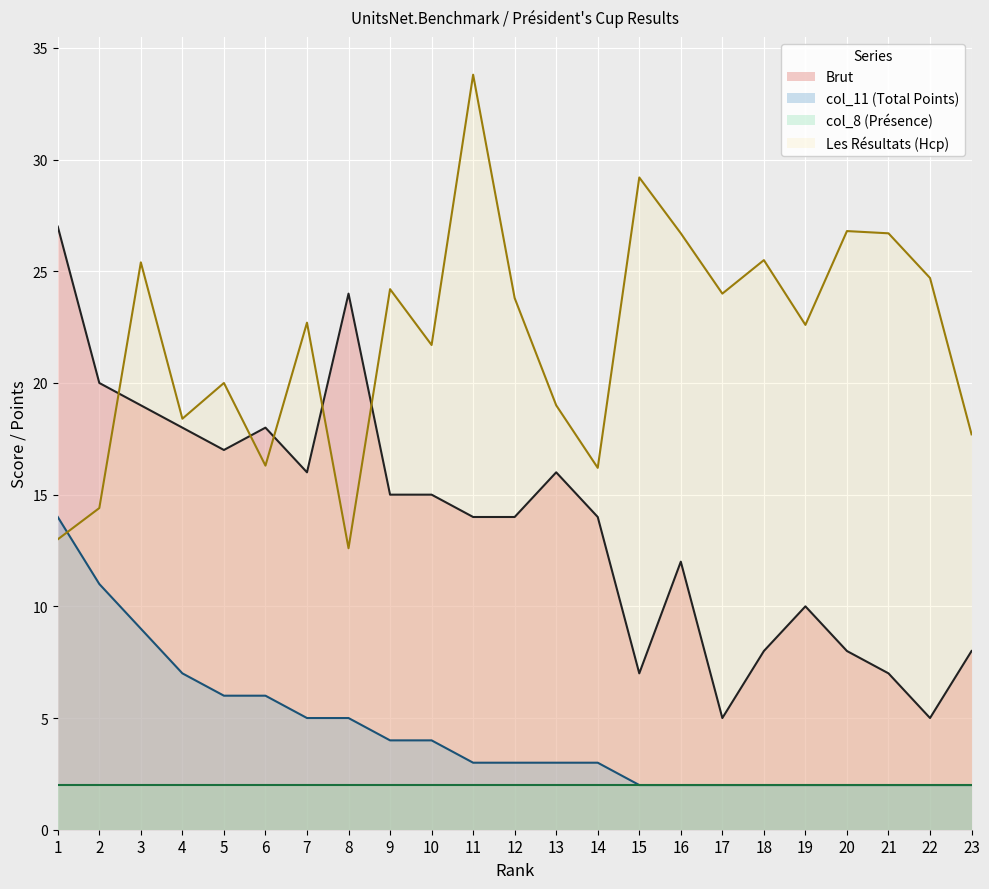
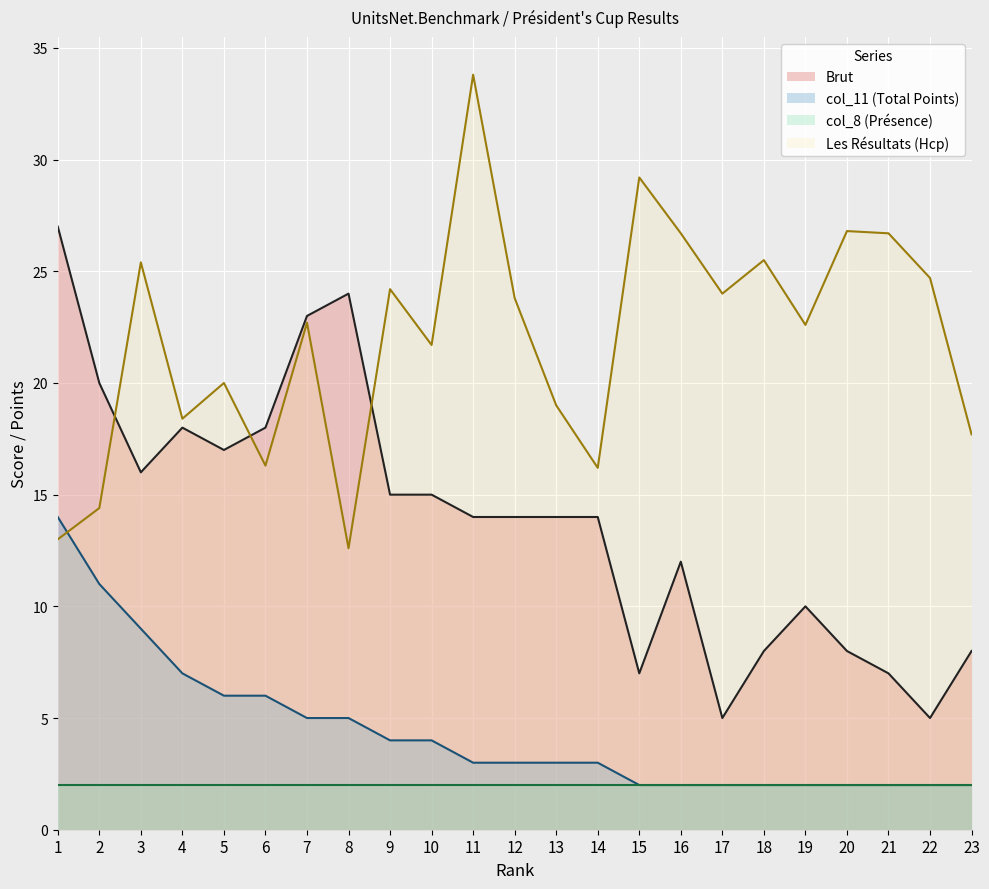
  {
    "Brut": {
      "1": 27,
      "2": 20,
-     "3": 19,
+     "3": 16,
      "4": 18,
      "5": 17,
      "6": 18,
-     "7": 16,
+     "7": 23,
      "8": 24,
      "9": 15,
      "10": 15,
      "11": 14,
      "12": 14,
-     "13": 16,
+     "13": 14,
      "14": 14,
      "15": 7,
      "16": 12,
      "17": 5,
      "18": 8,
      "19": 10,
      "20": 8,
      "21": 7,
      "22": 5,
      "23": 8
    }
  }
